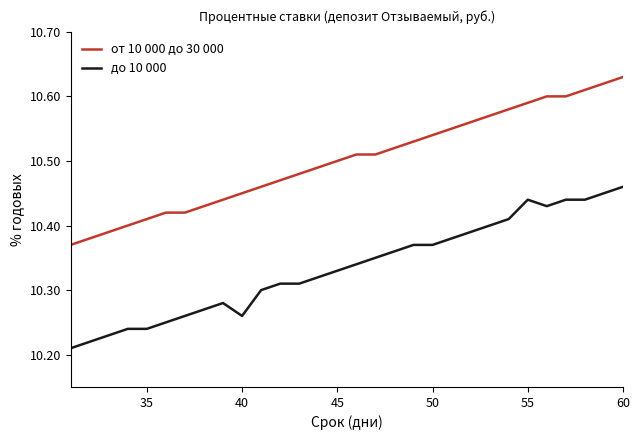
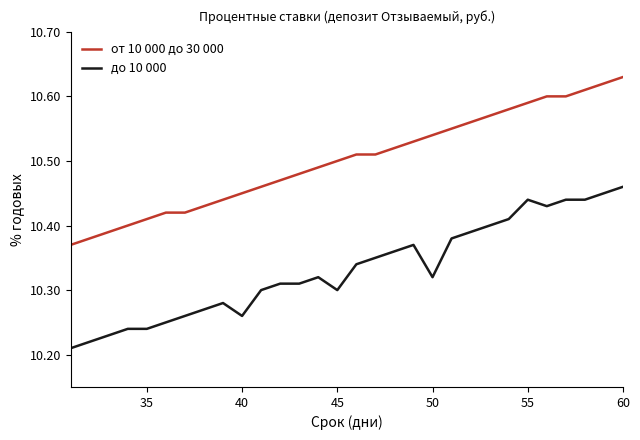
  {
    "от 10 000 до 30 000": {
      "35": 10.41,
      "40": 10.45,
      "45": 10.50,
      "50": 10.54,
      "55": 10.59,
      "60": 10.63
    },
    "до 10 000": {
      "35": 10.24,
      "40": 10.26,
-     "45": 10.33,
-     "50": 10.37,
+     "45": 10.30,
+     "50": 10.32,
      "55": 10.44,
      "60": 10.46
    }
  }
